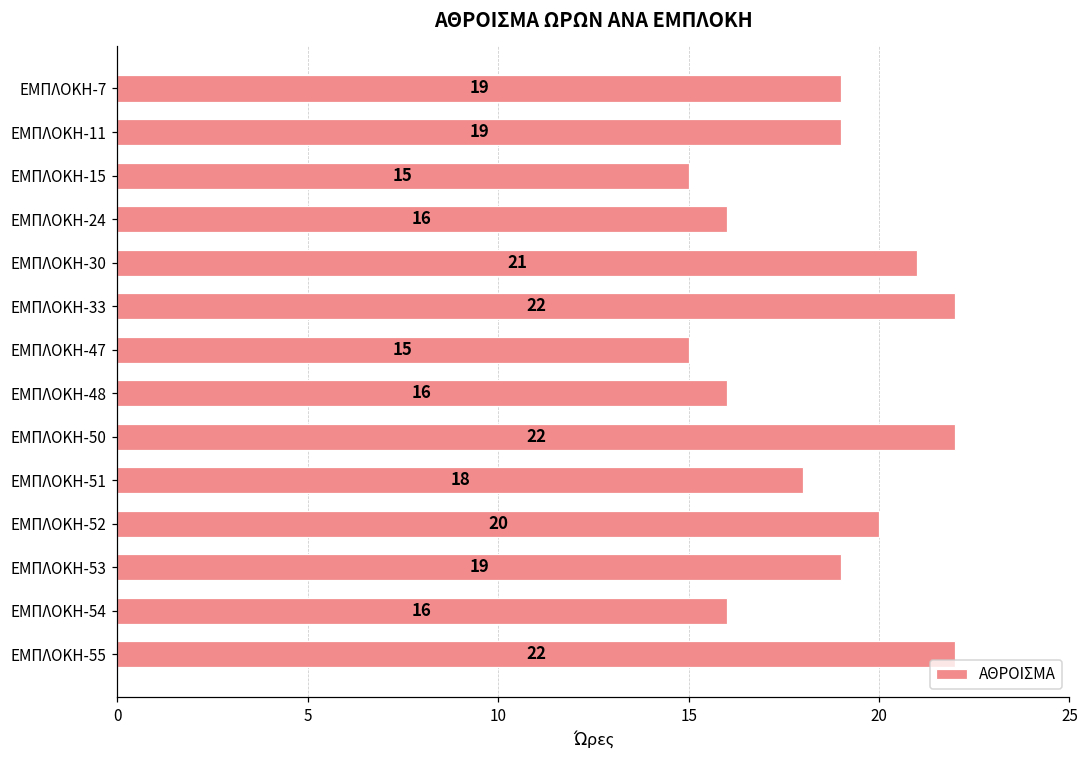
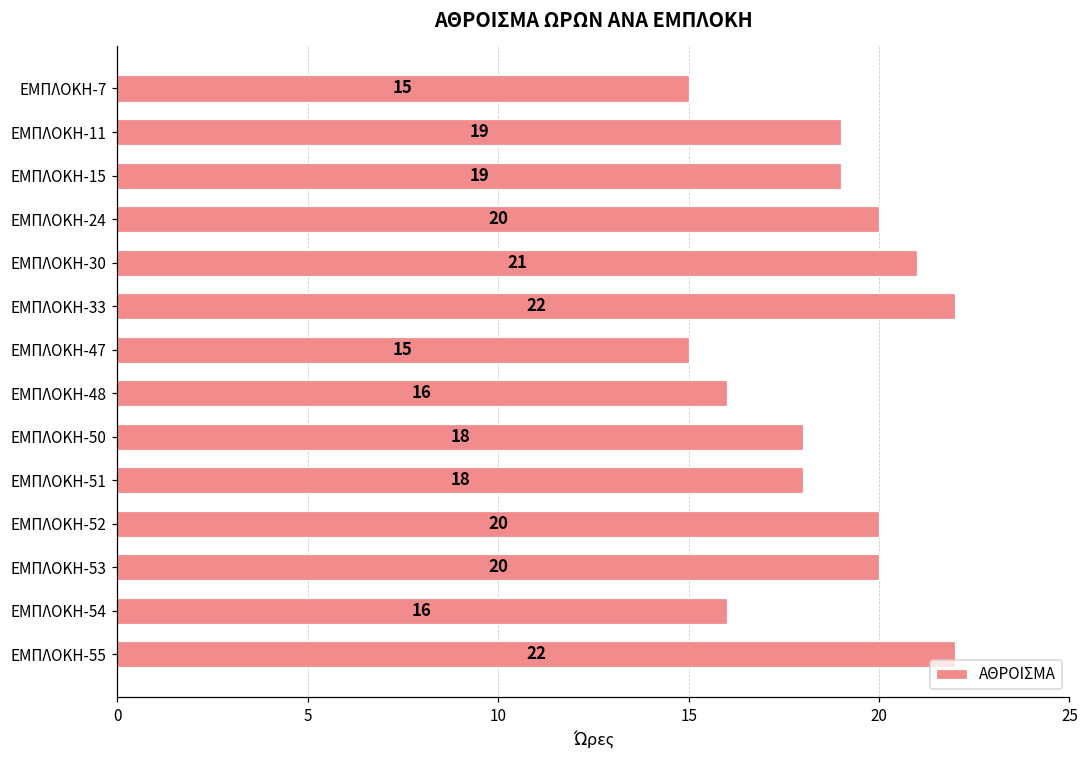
  {
-   "ΕΜΠΛΟΚΗ-7": 19,
+   "ΕΜΠΛΟΚΗ-7": 15,
    "ΕΜΠΛΟΚΗ-11": 19,
-   "ΕΜΠΛΟΚΗ-15": 15,
-   "ΕΜΠΛΟΚΗ-24": 16,
+   "ΕΜΠΛΟΚΗ-15": 19,
+   "ΕΜΠΛΟΚΗ-24": 20,
    "ΕΜΠΛΟΚΗ-30": 21,
    "ΕΜΠΛΟΚΗ-33": 22,
    "ΕΜΠΛΟΚΗ-47": 15,
    "ΕΜΠΛΟΚΗ-48": 16,
-   "ΕΜΠΛΟΚΗ-50": 22,
+   "ΕΜΠΛΟΚΗ-50": 18,
    "ΕΜΠΛΟΚΗ-51": 18,
    "ΕΜΠΛΟΚΗ-52": 20,
-   "ΕΜΠΛΟΚΗ-53": 19,
+   "ΕΜΠΛΟΚΗ-53": 20,
    "ΕΜΠΛΟΚΗ-54": 16,
    "ΕΜΠΛΟΚΗ-55": 22
  }
